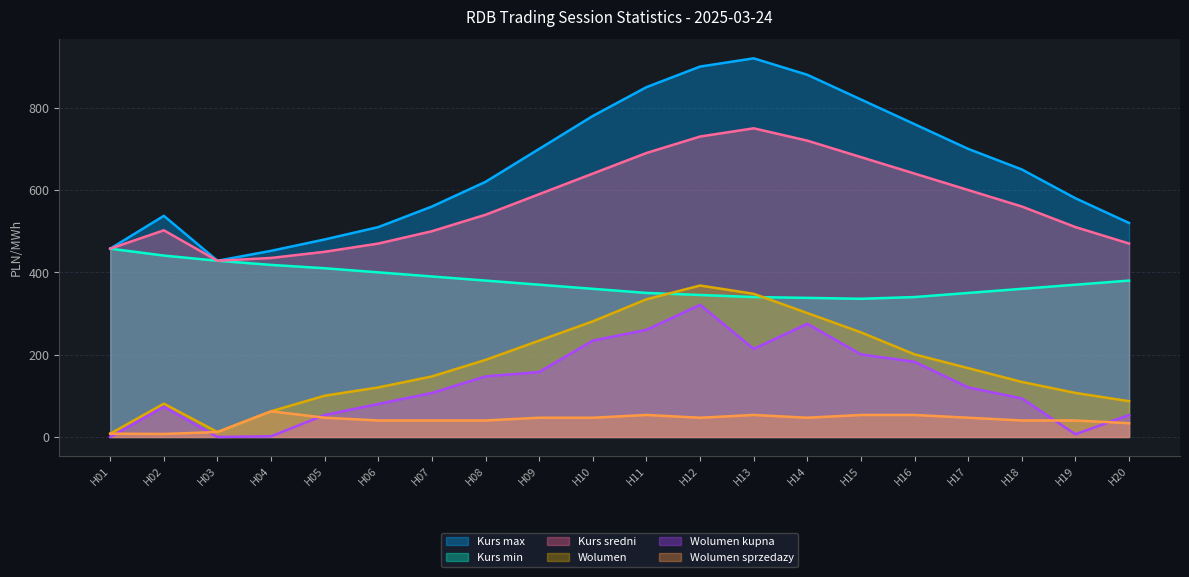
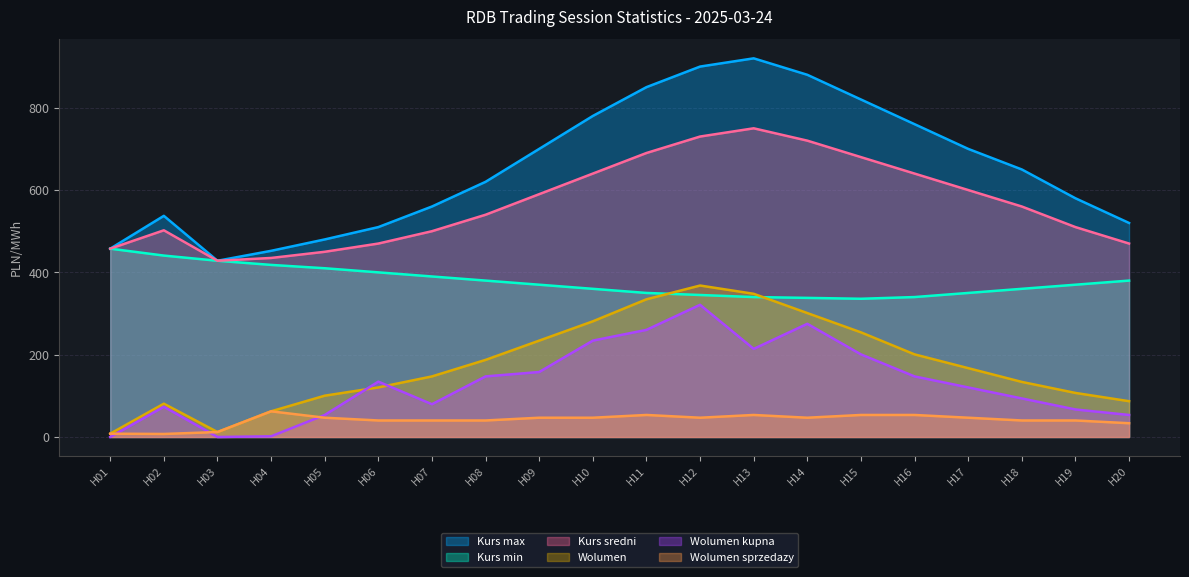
  {
    "Wolumen kupna": {
      "H01": 0,
      "H02": 70,
      "H03": 0,
      "H04": 0,
      "H05": 50,
-     "H06": 80,
-     "H07": 110,
+     "H06": 130,
+     "H07": 80,
      "H08": 150,
      "H09": 160,
      "H10": 230,
      "H11": 260,
      "H12": 320,
      "H13": 210,
      "H14": 270,
      "H15": 200,
-     "H16": 180,
+     "H16": 150,
      "H17": 120,
      "H18": 90,
-     "H19": 10,
+     "H19": 70,
      "H20": 50
    }
  }
